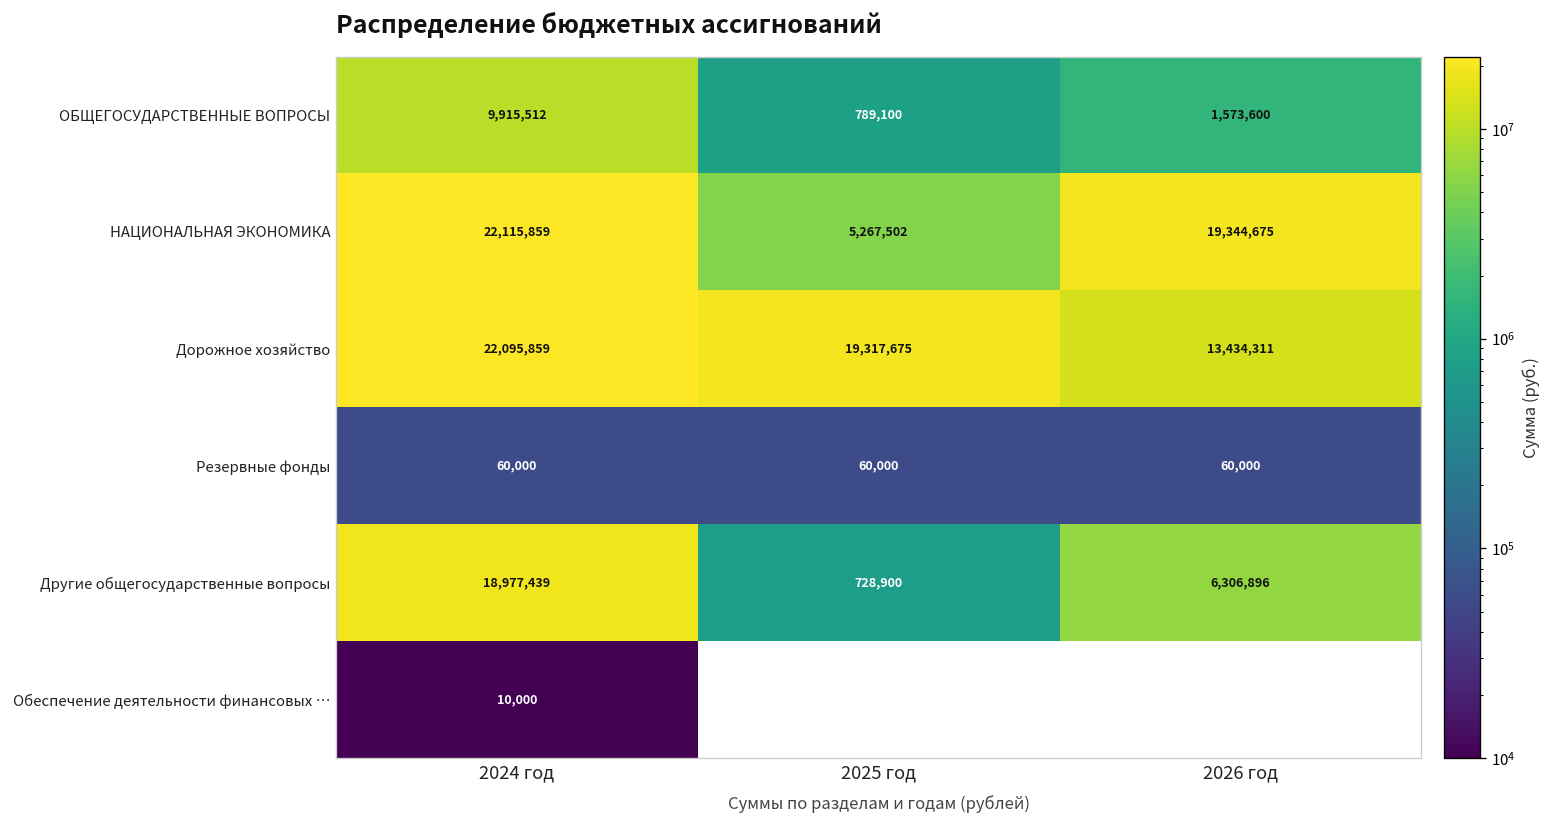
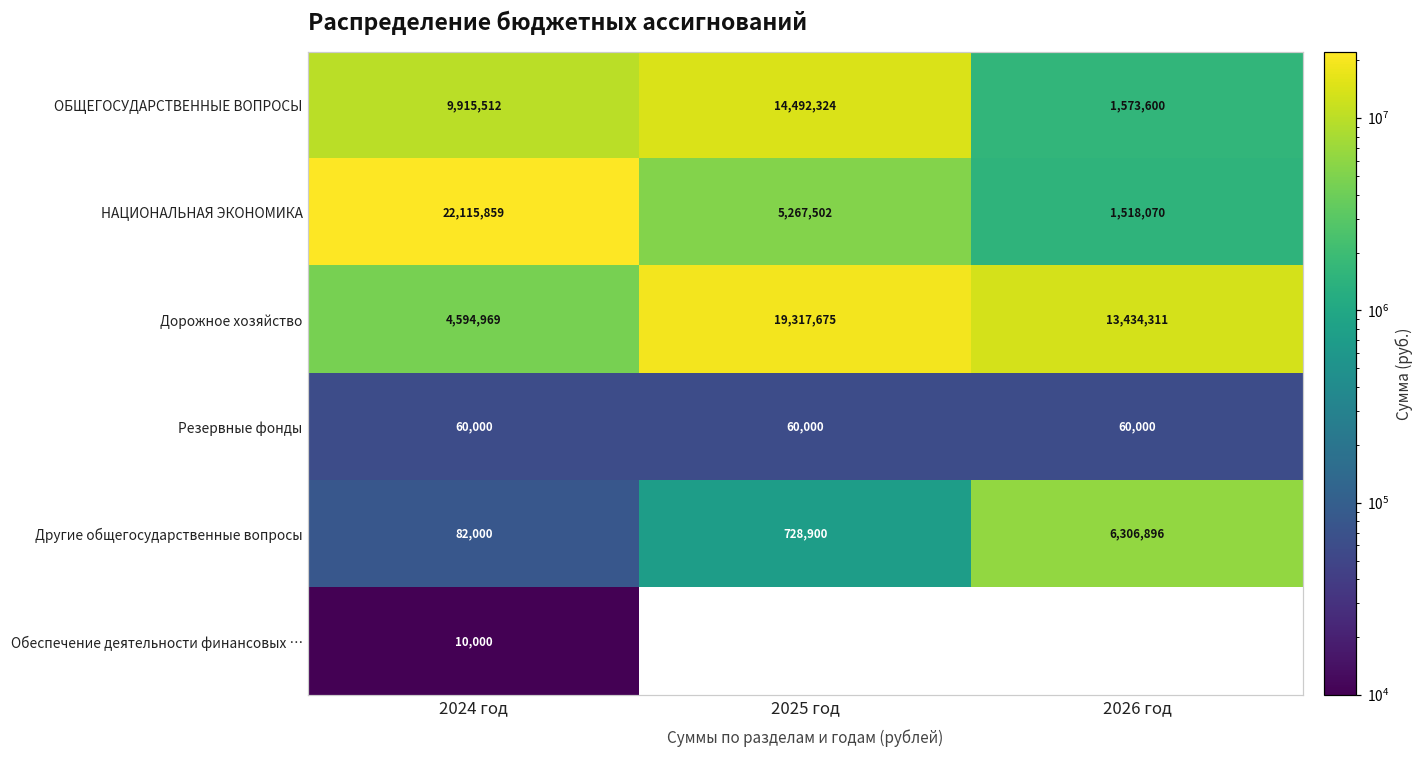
  {
    "ОБЩЕГОСУДАРСТВЕННЫЕ ВОПРОСЫ": {
      "2024 год": "9,915,512",
-     "2025 год": "789,100",
+     "2025 год": "14,492,324",
      "2026 год": "1,573,600"
    },
    "НАЦИОНАЛЬНАЯ ЭКОНОМИКА": {
      "2024 год": "22,115,859",
      "2025 год": "5,267,502",
-     "2026 год": "19,344,675"
+     "2026 год": "1,518,070"
    },
    "Дорожное хозяйство": {
-     "2024 год": "22,095,859",
+     "2024 год": "4,594,969",
      "2025 год": "19,317,675",
      "2026 год": "13,434,311"
    },
    "Резервные фонды": {
      "2024 год": "60,000",
      "2025 год": "60,000",
      "2026 год": "60,000"
    },
    "Другие общегосударственные вопросы": {
-     "2024 год": "18,977,439",
+     "2024 год": "82,000",
      "2025 год": "728,900",
      "2026 год": "6,306,896"
    },
    "Обеспечение деятельности финансовых …": {
      "2024 год": "10,000"
    }
  }
